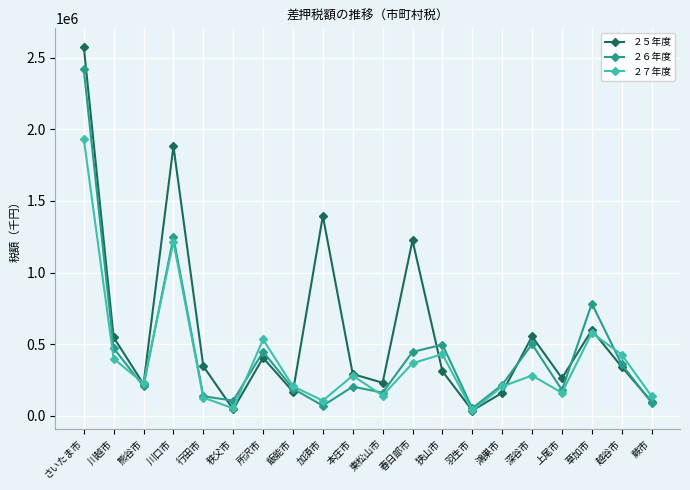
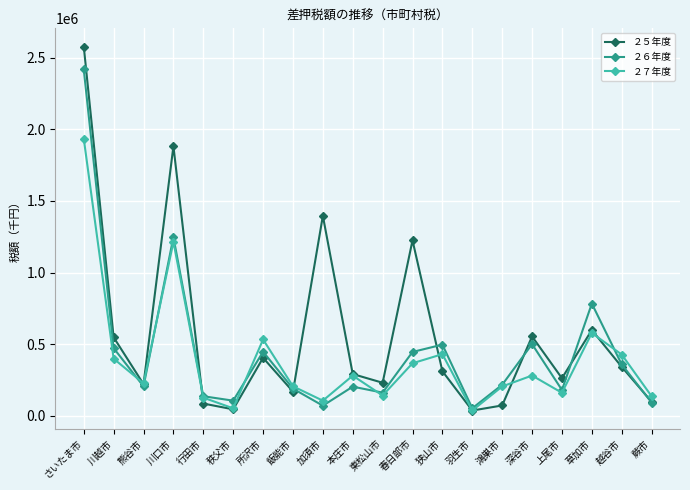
  {
    "２５年度": {
      "さいたま市": 2580000,
      "川越市": 550000,
      "川口市": 1880000,
-     "行田市": 350000,
+     "行田市": 90000,
      "所沢市": 400000,
      "飯能市": 170000,
      "加須市": 1400000,
      "東松山市": 230000,
      "春日部市": 1220000,
      "狭山市": 310000,
-     "鴻巣市": 160000,
+     "鴻巣市": 70000,
      "深谷市": 550000,
      "上尾市": 260000,
      "草加市": 600000
    }
  }
